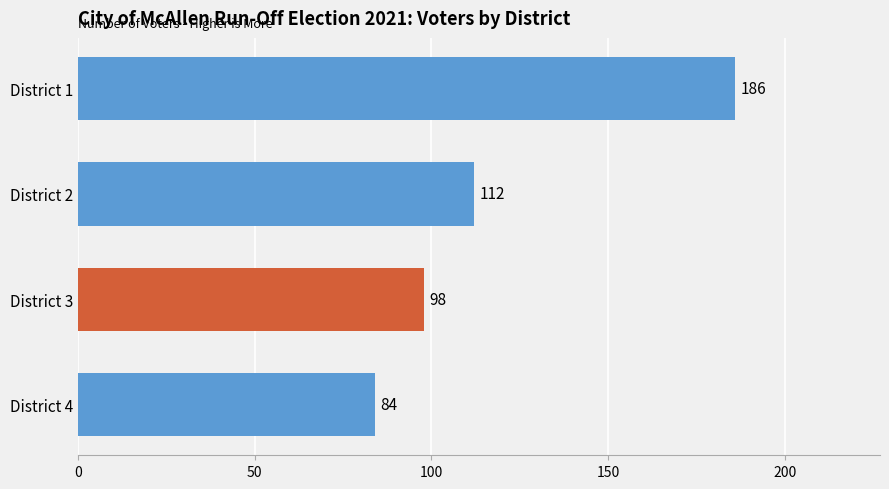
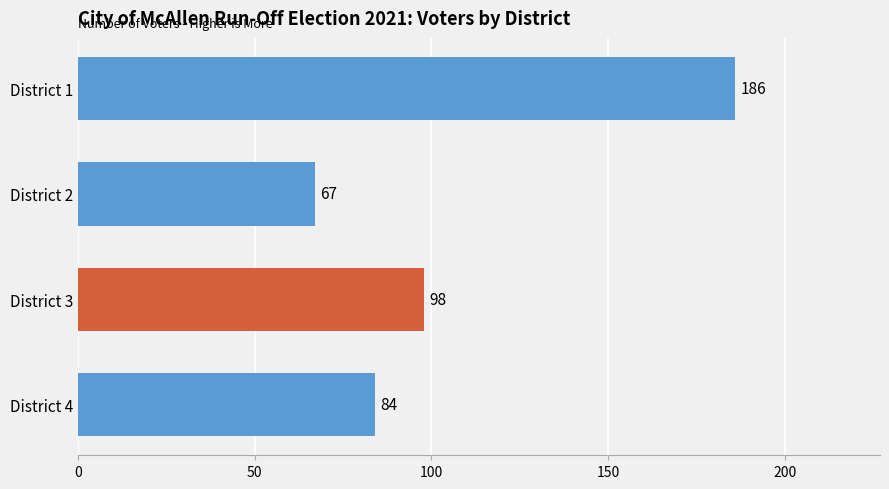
  {
    "District 1": 186,
-   "District 2": 112,
+   "District 2": 67,
    "District 3": 98,
    "District 4": 84
  }
